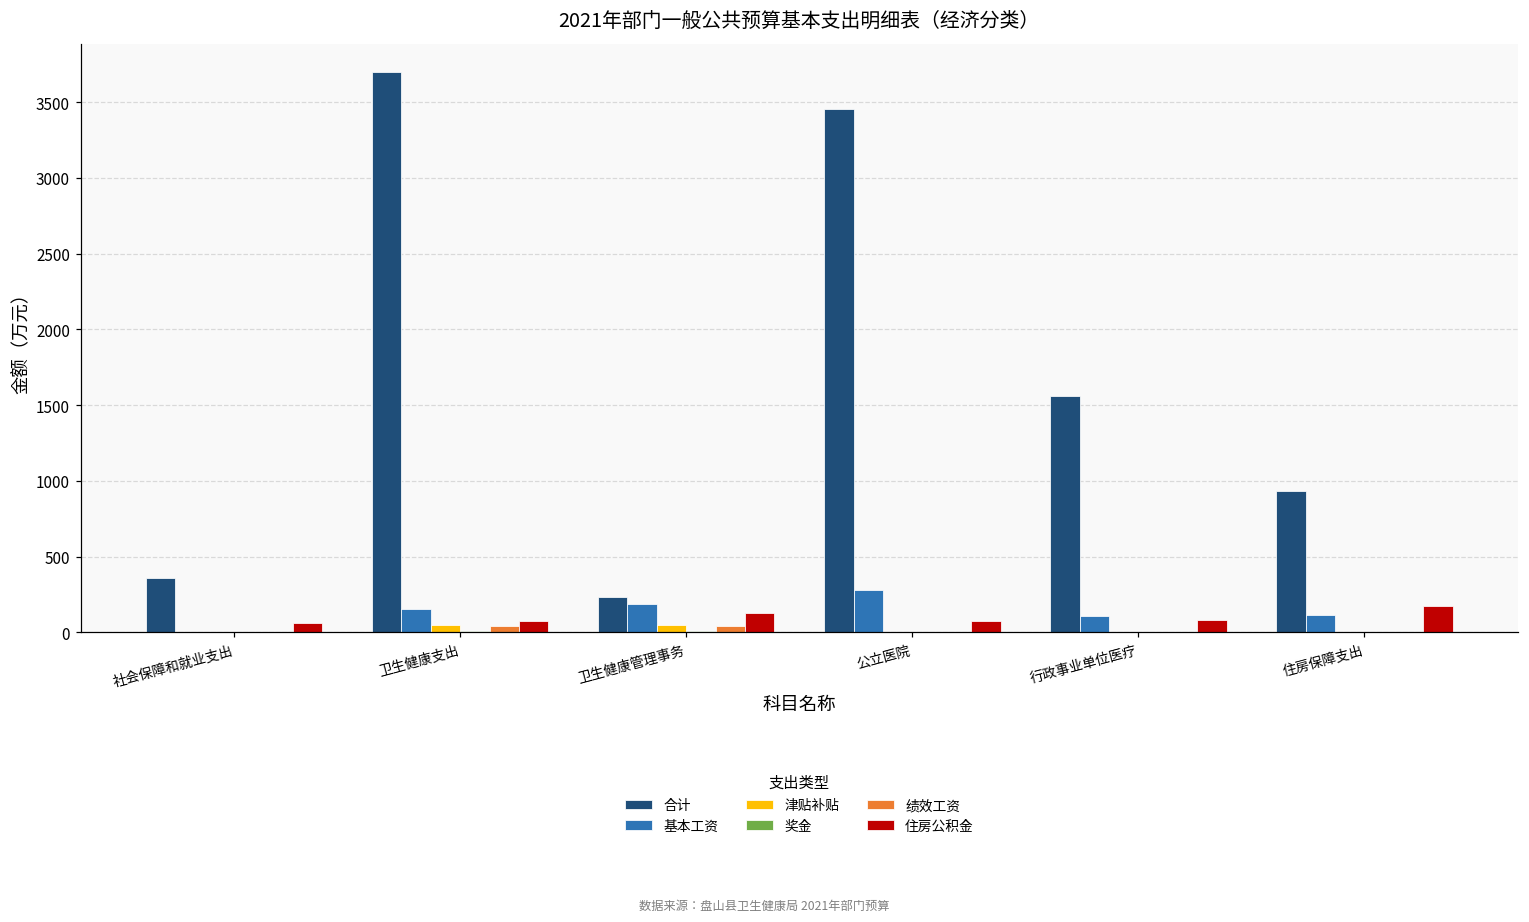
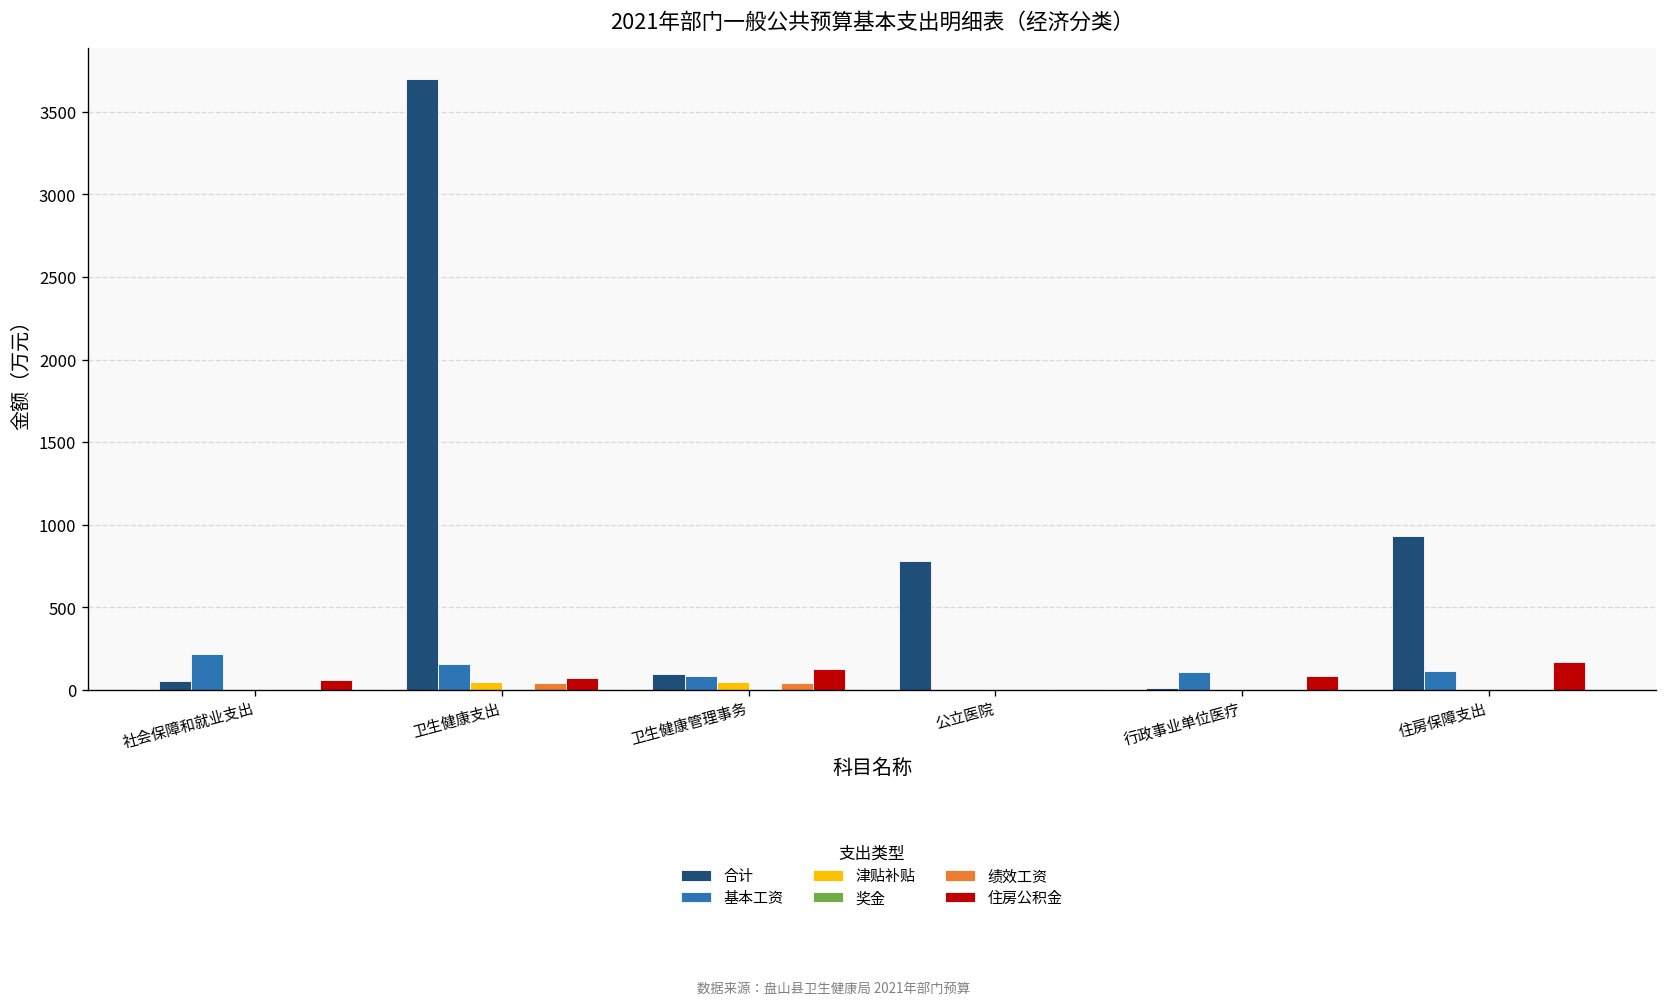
  {
    "合计": {
-     "社会保障和就业支出": 360,
+     "社会保障和就业支出": 60,
      "卫生健康支出": 3700,
-     "卫生健康管理事务": 230,
-     "公立医院": 3460,
-     "行政事业单位医疗": 1560,
+     "卫生健康管理事务": 100,
+     "公立医院": 780,
+     "行政事业单位医疗": 10,
      "住房保障支出": 930
    },
    "基本工资": {
-     "社会保障和就业支出": 0,
+     "社会保障和就业支出": 220,
      "卫生健康支出": 150,
-     "卫生健康管理事务": 190,
-     "公立医院": 280,
+     "卫生健康管理事务": 90,
+     "公立医院": 0,
      "行政事业单位医疗": 110,
      "住房保障支出": 110
    },
    "津贴补贴": {
      "社会保障和就业支出": 0,
      "卫生健康支出": 50,
      "卫生健康管理事务": 50,
      "公立医院": 0,
      "行政事业单位医疗": 0,
      "住房保障支出": 0
    },
    "奖金": {
      "社会保障和就业支出": 0,
      "公立医院": 0,
      "行政事业单位医疗": 0,
      "住房保障支出": 0
    },
    "绩效工资": {
      "社会保障和就业支出": 0,
      "卫生健康支出": 40,
      "卫生健康管理事务": 40,
      "公立医院": 0,
      "行政事业单位医疗": 0,
      "住房保障支出": 0
    },
    "住房公积金": {
      "社会保障和就业支出": 60,
      "卫生健康支出": 70,
      "卫生健康管理事务": 130,
-     "公立医院": 80,
+     "公立医院": 0,
      "行政事业单位医疗": 80,
      "住房保障支出": 170
    }
  }
